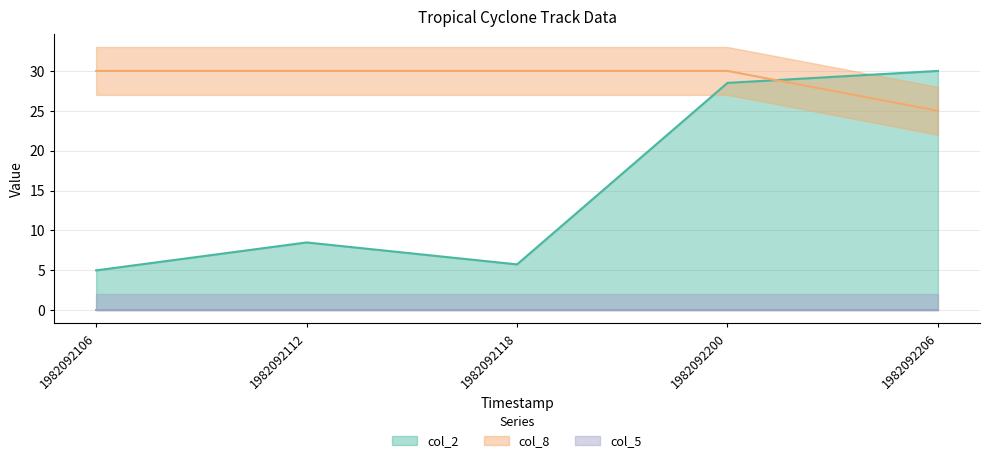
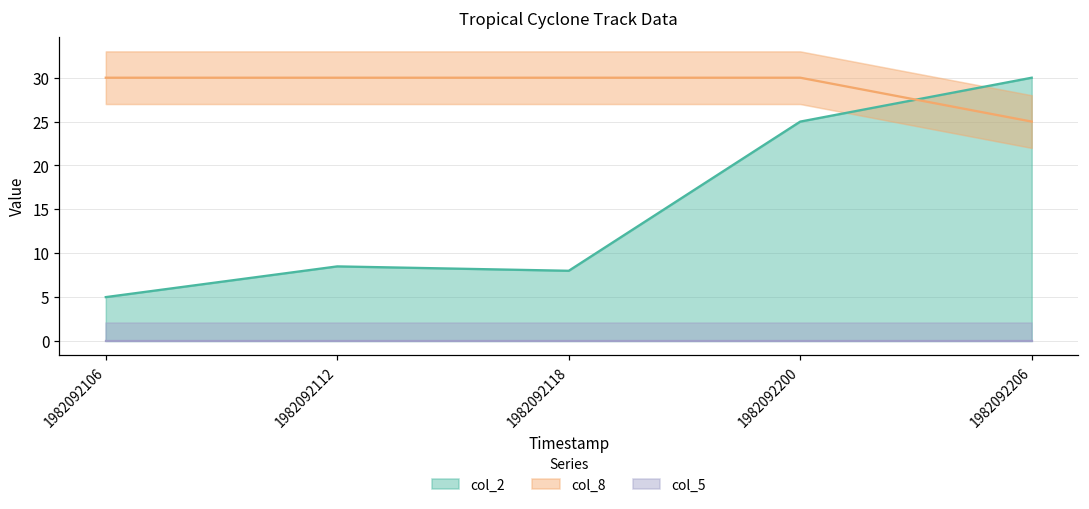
  {
    "col_2": {
      "1982092106": 5,
      "1982092112": 9,
-     "1982092118": 6,
-     "1982092200": 29,
+     "1982092118": 8,
+     "1982092200": 25,
      "1982092206": 30
    }
  }
